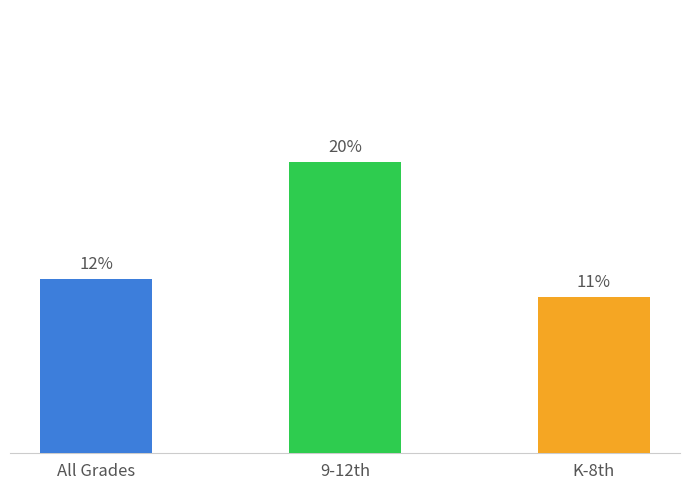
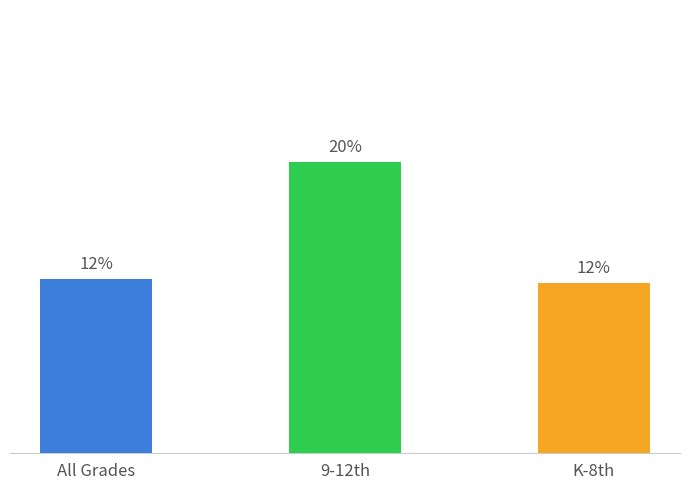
  {
    "All Grades": "12%",
    "9-12th": "20%",
-   "K-8th": "11%"
+   "K-8th": "12%"
  }
